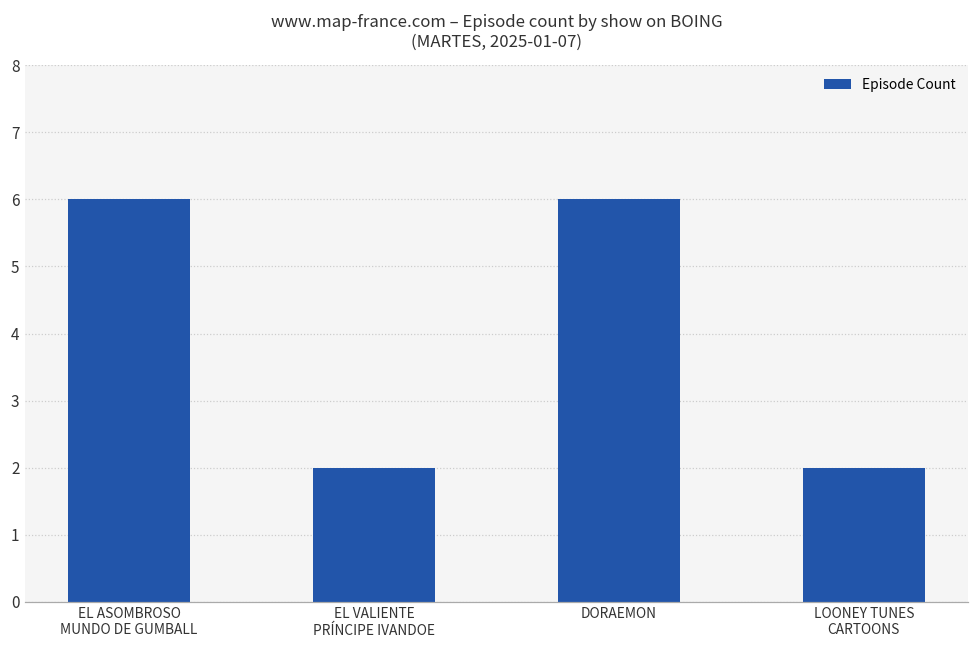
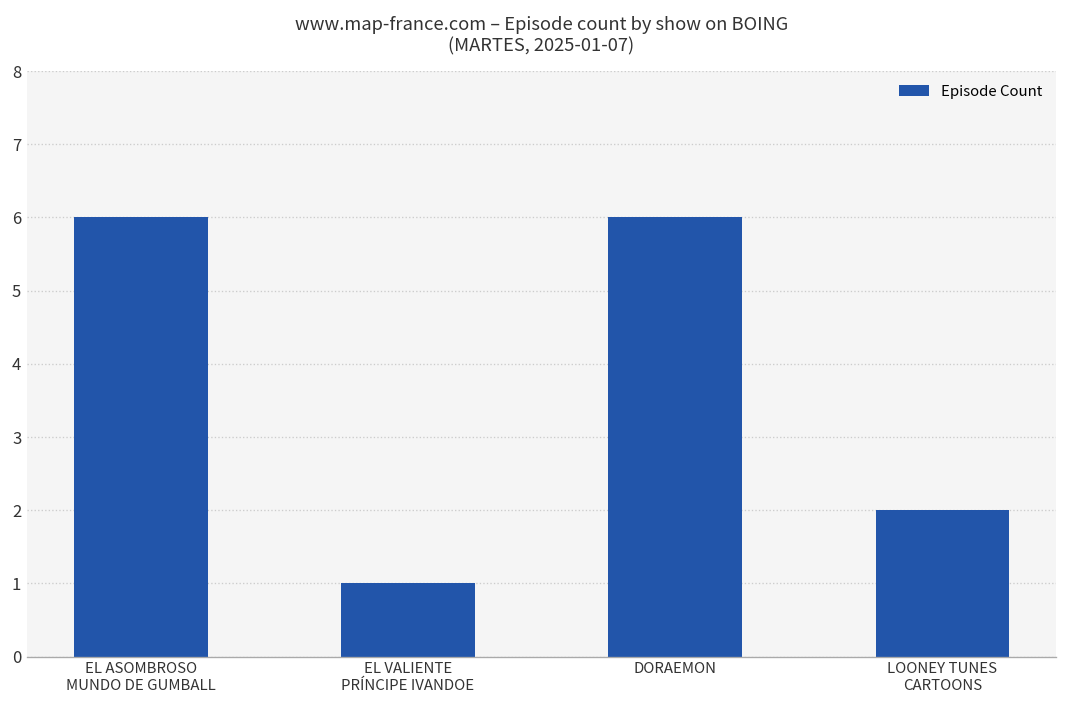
  {
    "EL ASOMBROSO MUNDO DE GUMBALL": 6,
-   "EL VALIENTE PRÍNCIPE IVANDOE": 2,
+   "EL VALIENTE PRÍNCIPE IVANDOE": 1,
    "DORAEMON": 6,
    "LOONEY TUNES CARTOONS": 2
  }
